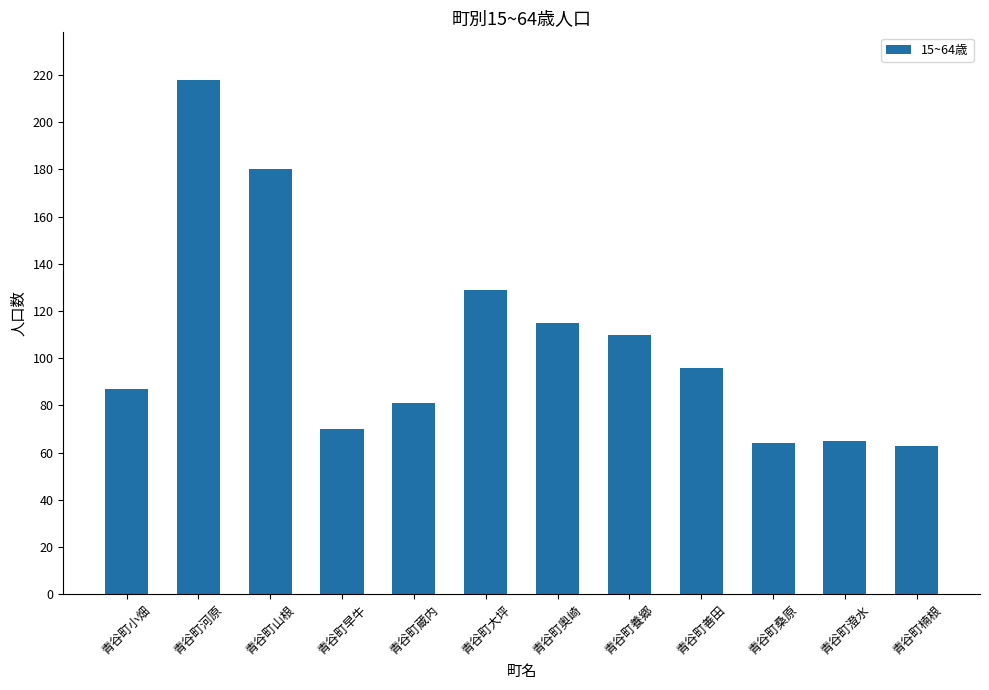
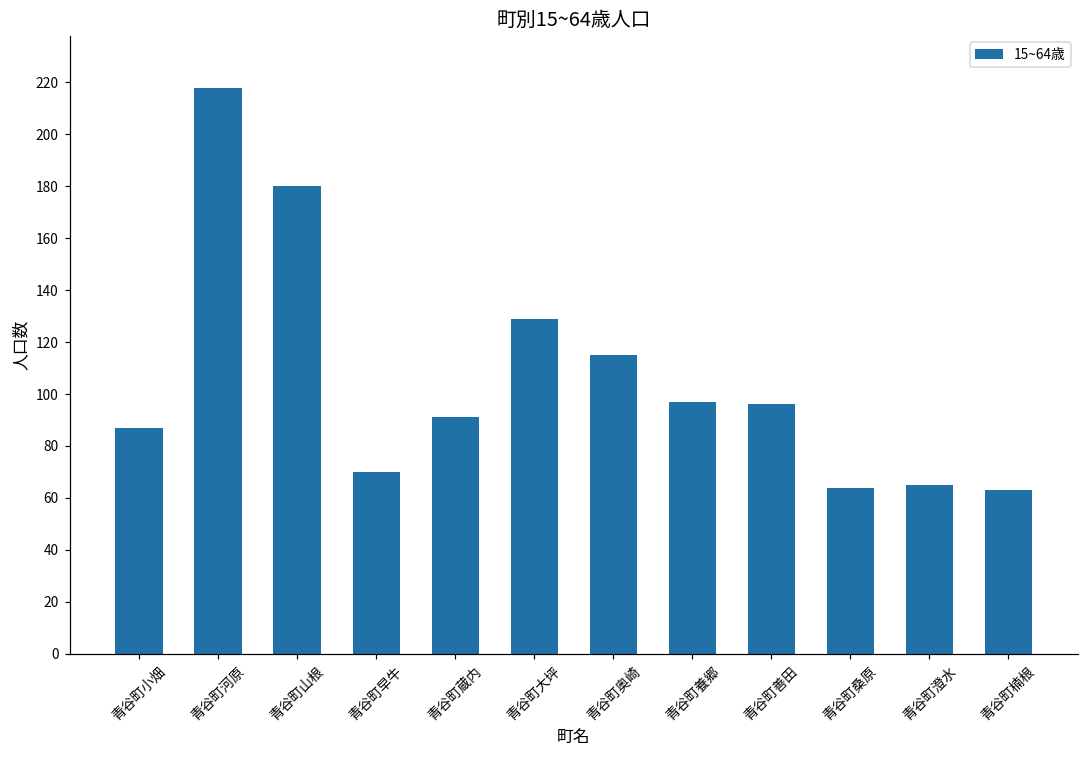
  {
    "青谷町小畑": 87,
    "青谷町河原": 218,
    "青谷町山根": 180,
    "青谷町早牛": 70,
-   "青谷町蔵内": 81,
+   "青谷町蔵内": 91,
    "青谷町大坪": 129,
    "青谷町奥崎": 115,
-   "青谷町養郷": 110,
+   "青谷町養郷": 97,
    "青谷町善田": 96,
    "青谷町桑原": 64,
    "青谷町澄水": 65,
    "青谷町楠根": 63
  }
